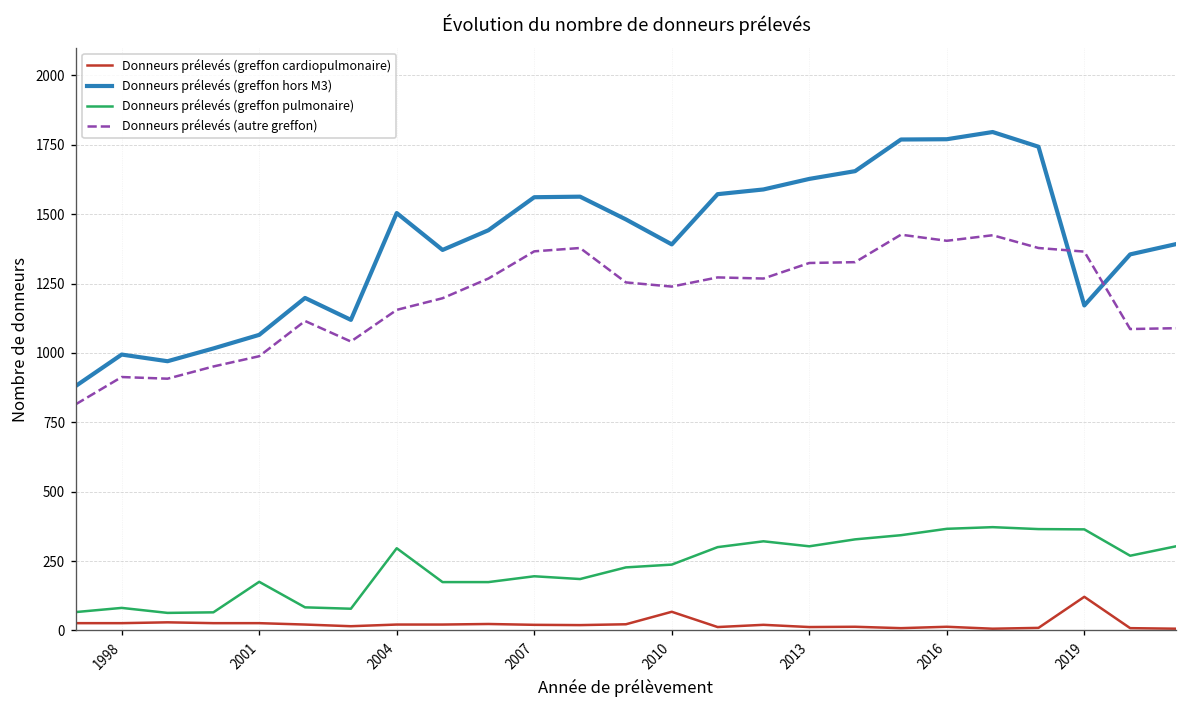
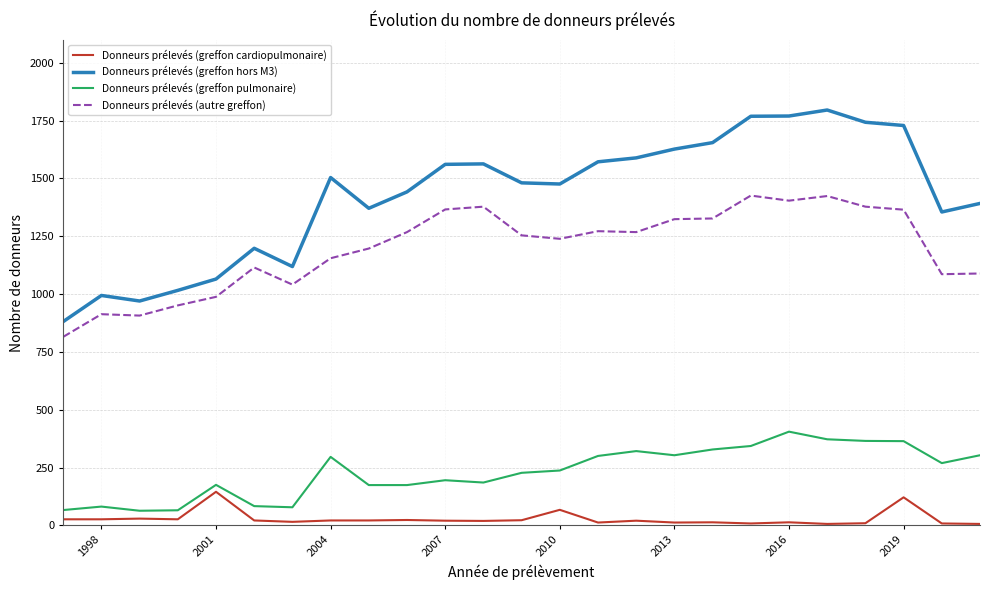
  {
    "Donneurs prélevés (greffon cardiopulmonaire)": {
      "1998": 30,
-     "2001": 30,
+     "2001": 150,
      "2004": 20,
      "2007": 20,
      "2010": 70,
      "2013": 10,
      "2016": 10,
      "2019": 120
    },
    "Donneurs prélevés (greffon hors M3)": {
      "1998": 990,
      "2001": 1070,
      "2004": 1500,
      "2007": 1560,
-     "2010": 1390,
+     "2010": 1480,
      "2013": 1630,
      "2016": 1770,
-     "2019": 1170
+     "2019": 1730
    },
    "Donneurs prélevés (greffon pulmonaire)": {
      "1998": 80,
      "2001": 180,
      "2004": 300,
      "2007": 200,
      "2010": 240,
      "2013": 300,
-     "2016": 370,
+     "2016": 410,
      "2019": 360
    },
    "Donneurs prélevés (autre greffon)": {
      "1998": 910,
      "2001": 990,
      "2004": 1160,
      "2007": 1370,
      "2010": 1240,
      "2013": 1320,
      "2016": 1400,
      "2019": 1370
    }
  }
